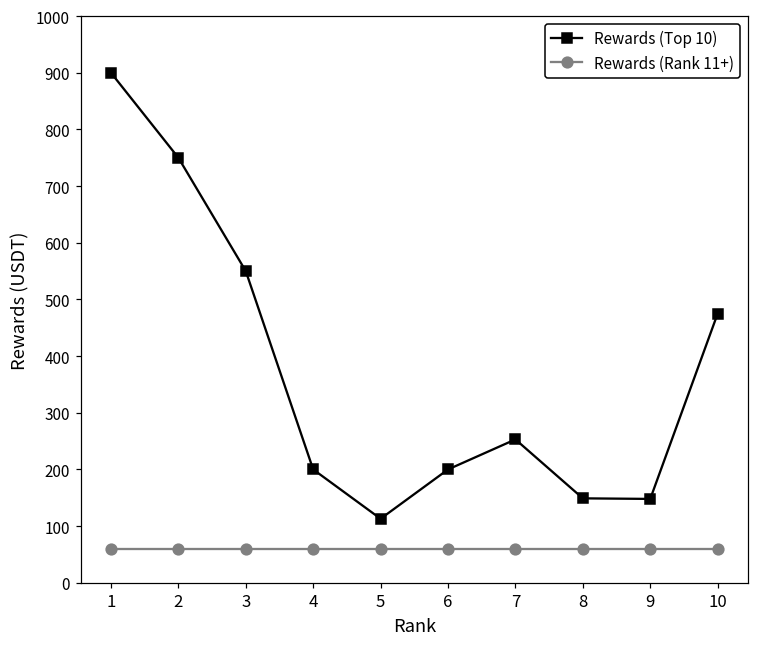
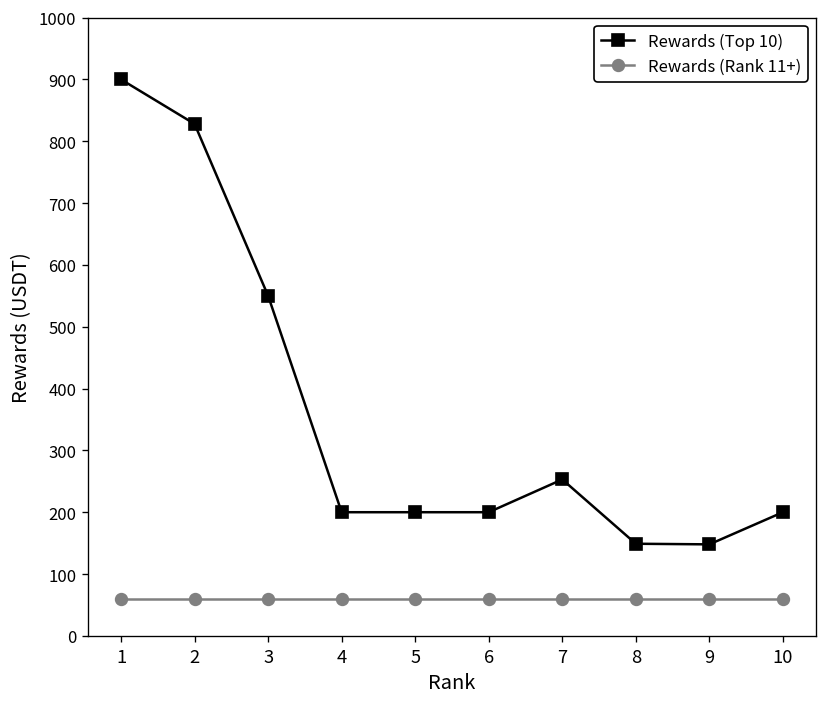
  {
    "Rewards (Top 10)": {
      "1": 900,
-     "2": 750,
+     "2": 830,
      "3": 550,
      "4": 200,
-     "5": 110,
+     "5": 200,
      "6": 200,
      "7": 250,
      "8": 150,
      "9": 150,
-     "10": 480
+     "10": 200
    },
    "Rewards (Rank 11+)": {
      "1": 60,
      "2": 60,
      "3": 60,
      "4": 60,
      "5": 60,
      "6": 60,
      "7": 60,
      "8": 60,
      "9": 60,
      "10": 60
    }
  }
